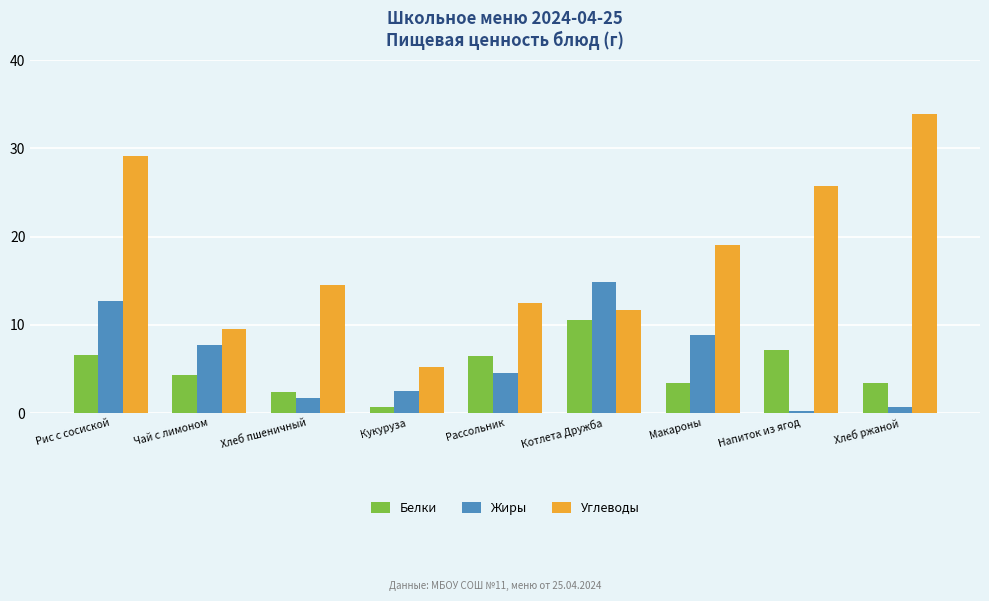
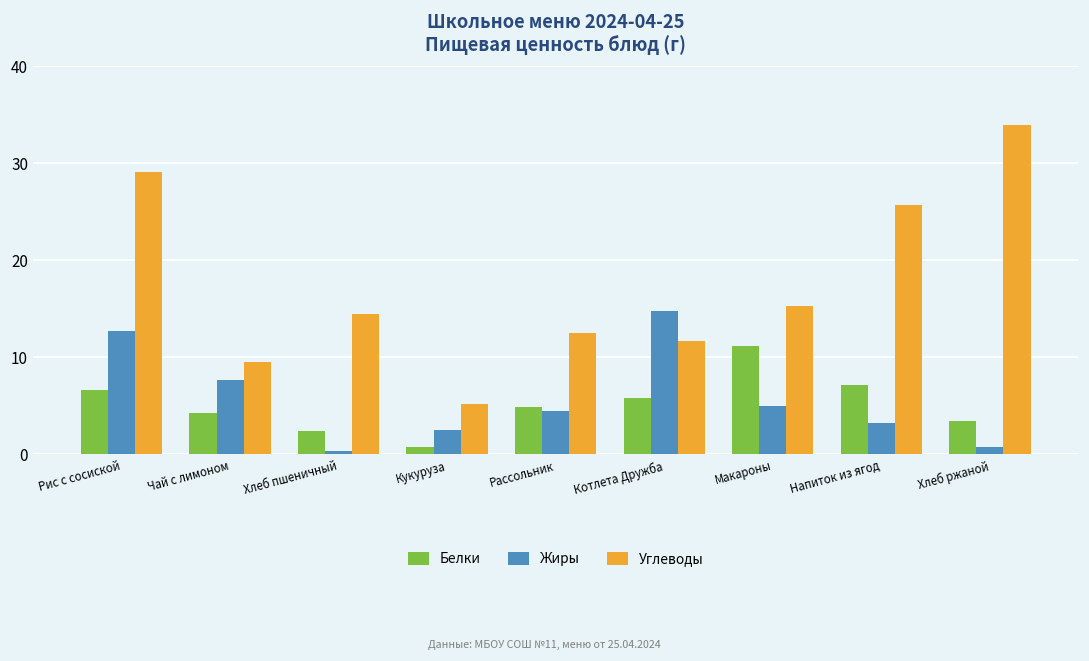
  {
    "Белки": {
      "Рис с сосиской": 7,
      "Чай с лимоном": 4,
      "Хлеб пшеничный": 2,
      "Кукуруза": 1,
-     "Рассольник": 7,
-     "Котлета Дружба": 11,
-     "Макароны": 3,
+     "Рассольник": 5,
+     "Котлета Дружба": 6,
+     "Макароны": 11,
      "Напиток из ягод": 7,
      "Хлеб ржаной": 3
    },
    "Жиры": {
      "Рис с сосиской": 13,
      "Чай с лимоном": 8,
-     "Хлеб пшеничный": 2,
+     "Хлеб пшеничный": 0,
      "Кукуруза": 3,
      "Рассольник": 5,
      "Котлета Дружба": 15,
-     "Макароны": 9,
-     "Напиток из ягод": 0,
+     "Макароны": 5,
+     "Напиток из ягод": 3,
      "Хлеб ржаной": 1
    },
    "Углеводы": {
      "Рис с сосиской": 29,
      "Чай с лимоном": 10,
      "Хлеб пшеничный": 15,
      "Кукуруза": 5,
      "Рассольник": 13,
      "Котлета Дружба": 12,
-     "Макароны": 19,
+     "Макароны": 15,
      "Напиток из ягод": 26,
      "Хлеб ржаной": 34
    }
  }
